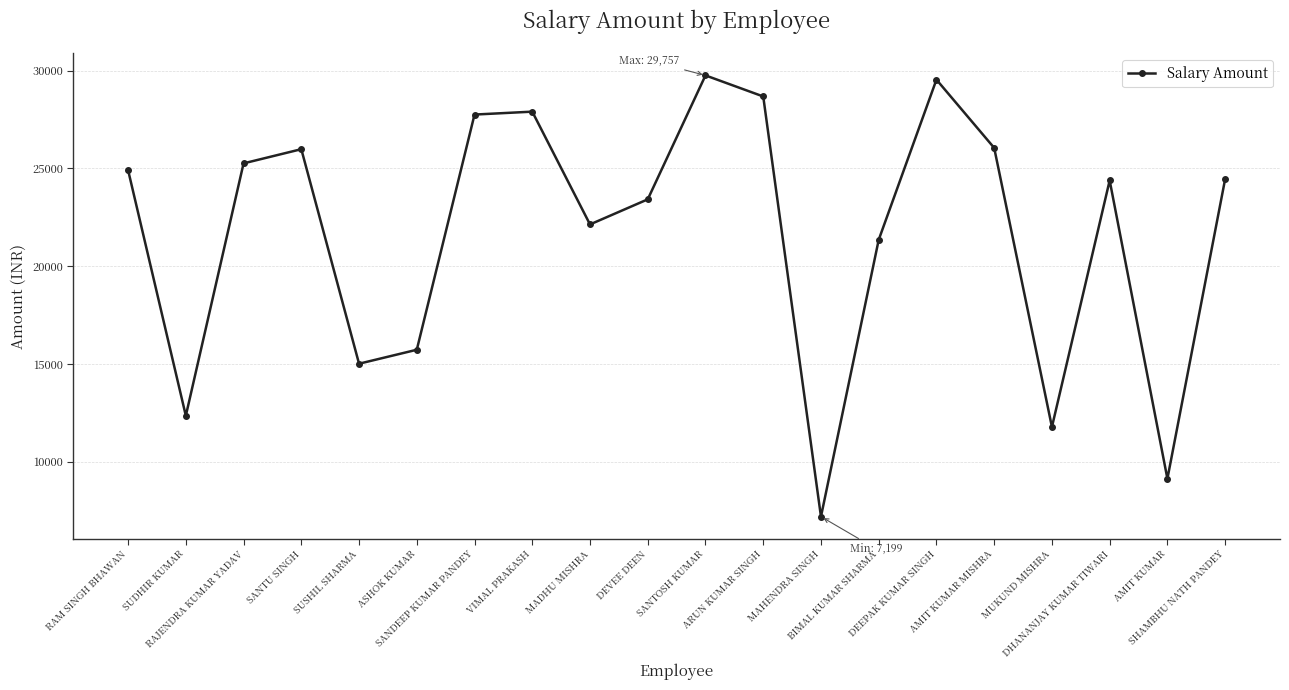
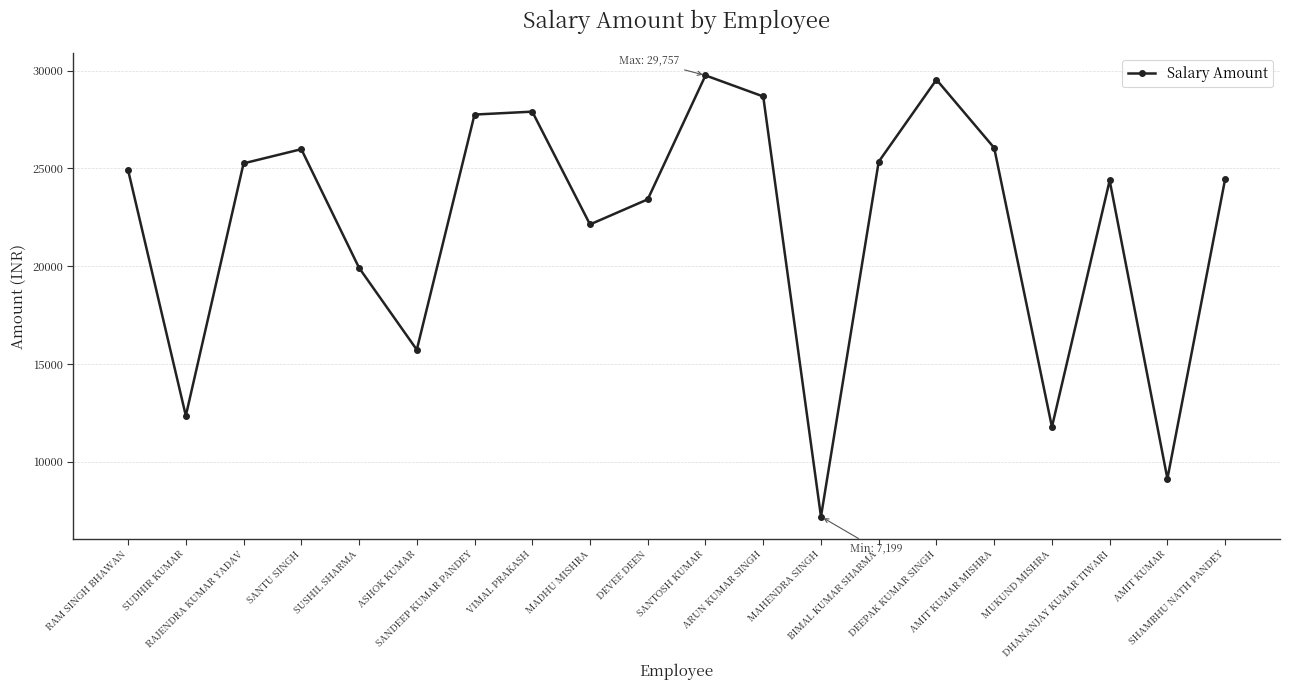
  {
    "RAM SINGH BHAWAN": 24900,
    "SUDHIR KUMAR": 12400,
    "RAJENDRA KUMAR YADAV": 25300,
    "SANTU SINGH": 26000,
-   "SUSHIL SHARMA": 15000,
+   "SUSHIL SHARMA": 19900,
    "ASHOK KUMAR": 15700,
    "SANDEEP KUMAR PANDEY": 27800,
    "VIMAL PRAKASH": 27900,
    "MADHU MISHRA": 22100,
    "DEVEE DEEN": 23400,
    "ARUN KUMAR SINGH": 28700,
-   "BIMAL KUMAR SHARMA": 21400,
+   "BIMAL KUMAR SHARMA": 25300,
    "DEEPAK KUMAR SINGH": 29500,
    "AMIT KUMAR MISHRA": 26100,
    "MUKUND MISHRA": 11800,
    "DHANANJAY KUMAR TIWARI": 24400,
    "AMIT KUMAR": 9100,
    "SHAMBHU NATH PANDEY": 24500
  }
